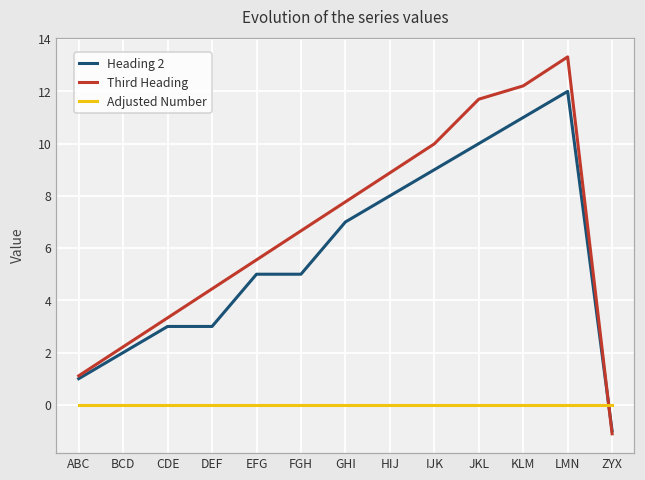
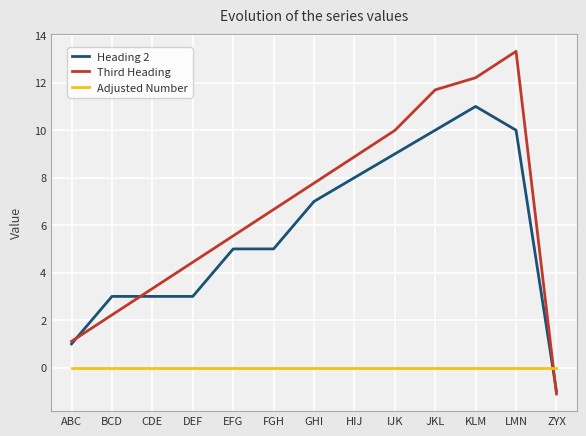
  {
    "Heading 2": {
      "ABC": 1,
-     "BCD": 2,
+     "BCD": 3,
      "CDE": 3,
      "DEF": 3,
      "EFG": 5,
      "FGH": 5,
      "GHI": 7,
      "HIJ": 8,
      "IJK": 9,
      "JKL": 10,
      "KLM": 11,
-     "LMN": 12,
+     "LMN": 10,
      "ZYX": -1
    },
    "Third Heading": {
      "ABC": 1.1,
      "BCD": 2.2,
      "CDE": 3.3,
      "DEF": 4.4,
      "EFG": 5.6,
      "FGH": 6.7,
      "GHI": 7.8,
      "HIJ": 8.9,
      "IJK": 10,
      "JKL": 11.7,
      "KLM": 12.2,
      "LMN": 13.3,
      "ZYX": -1.1
    },
    "Adjusted Number": {
      "ABC": 0,
      "BCD": 0,
      "CDE": 0,
      "DEF": 0,
      "EFG": 0,
      "FGH": 0,
      "GHI": 0,
      "HIJ": 0,
      "IJK": 0,
      "JKL": 0,
      "KLM": 0,
      "LMN": 0,
      "ZYX": 0
    }
  }
